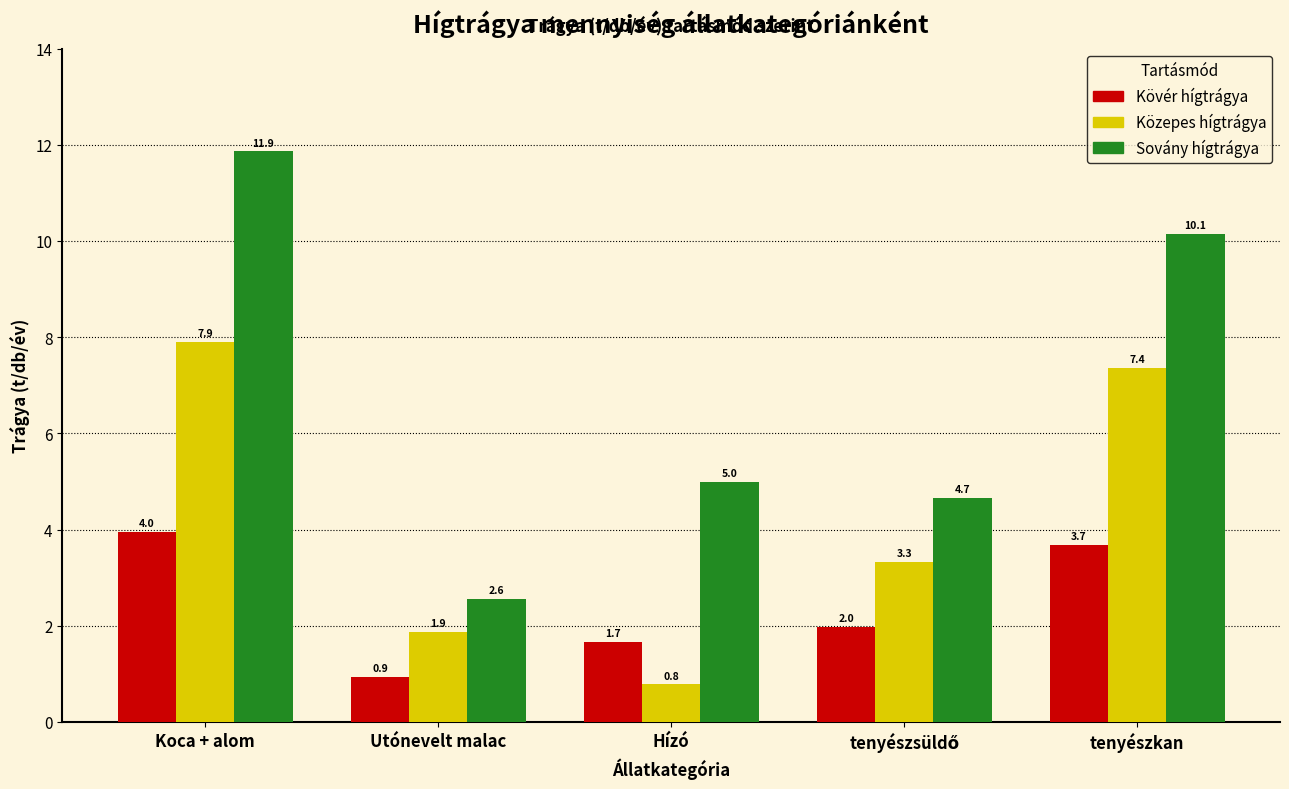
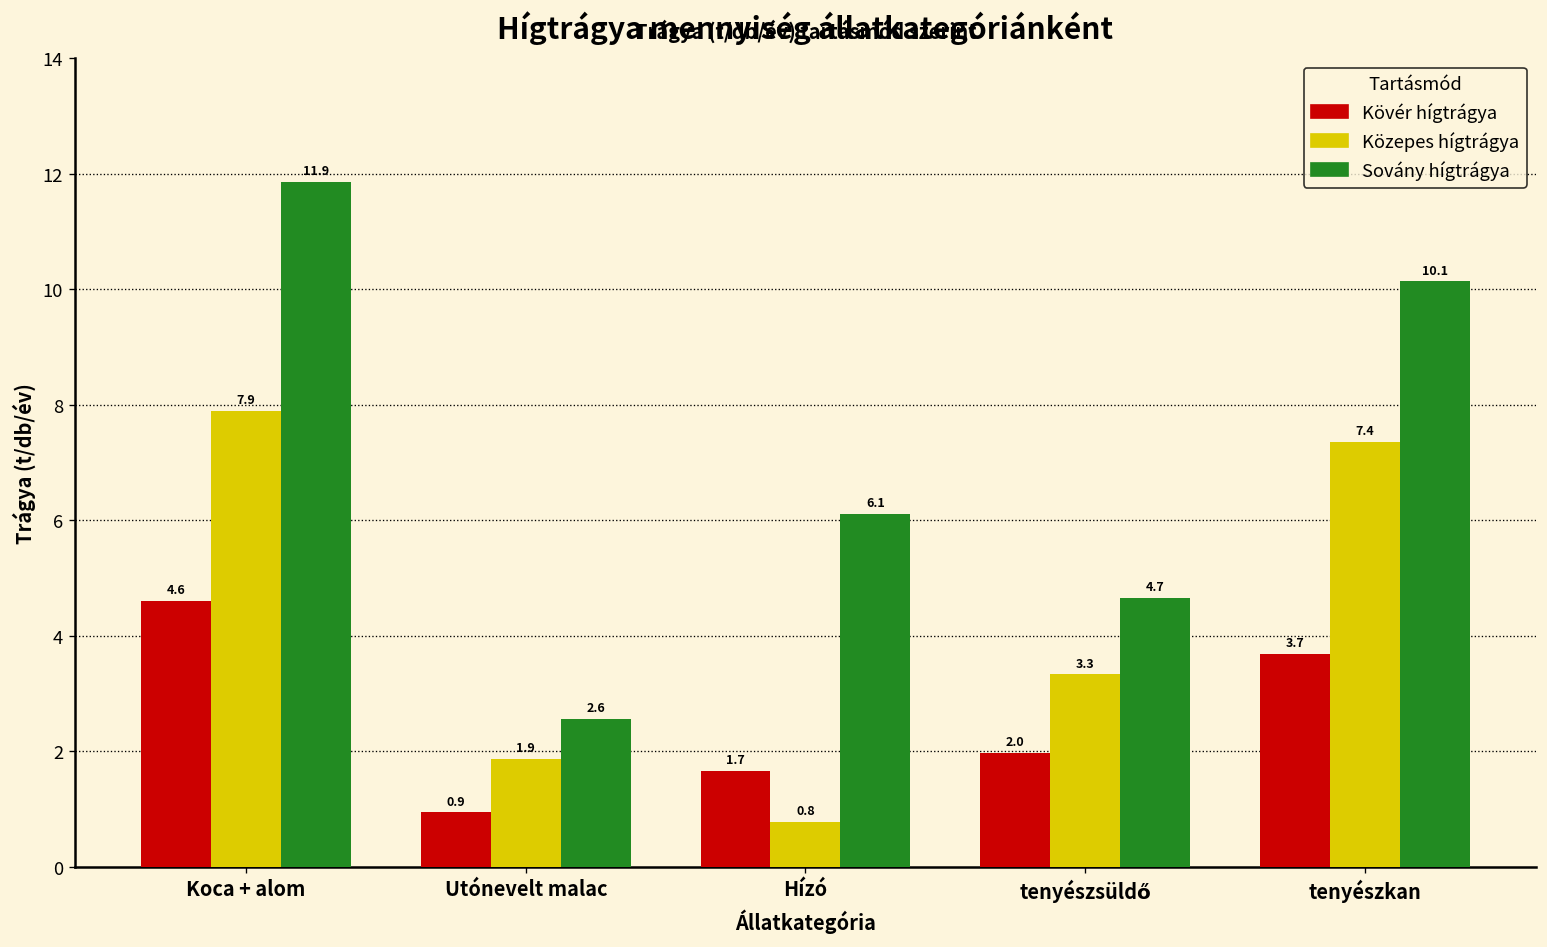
  {
    "Kövér hígtrágya": {
-     "Koca + alom": 4.0,
+     "Koca + alom": 4.6,
      "Utónevelt malac": 0.9,
      "Hízó": 1.7,
      "tenyészsüldő": 2.0,
      "tenyészkan": 3.7
    },
    "Közepes hígtrágya": {
      "Koca + alom": 7.9,
      "Utónevelt malac": 1.9,
      "Hízó": 0.8,
      "tenyészsüldő": 3.3,
      "tenyészkan": 7.4
    },
    "Sovány hígtrágya": {
      "Koca + alom": 11.9,
      "Utónevelt malac": 2.6,
-     "Hízó": 5.0,
+     "Hízó": 6.1,
      "tenyészsüldő": 4.7,
      "tenyészkan": 10.1
    }
  }
